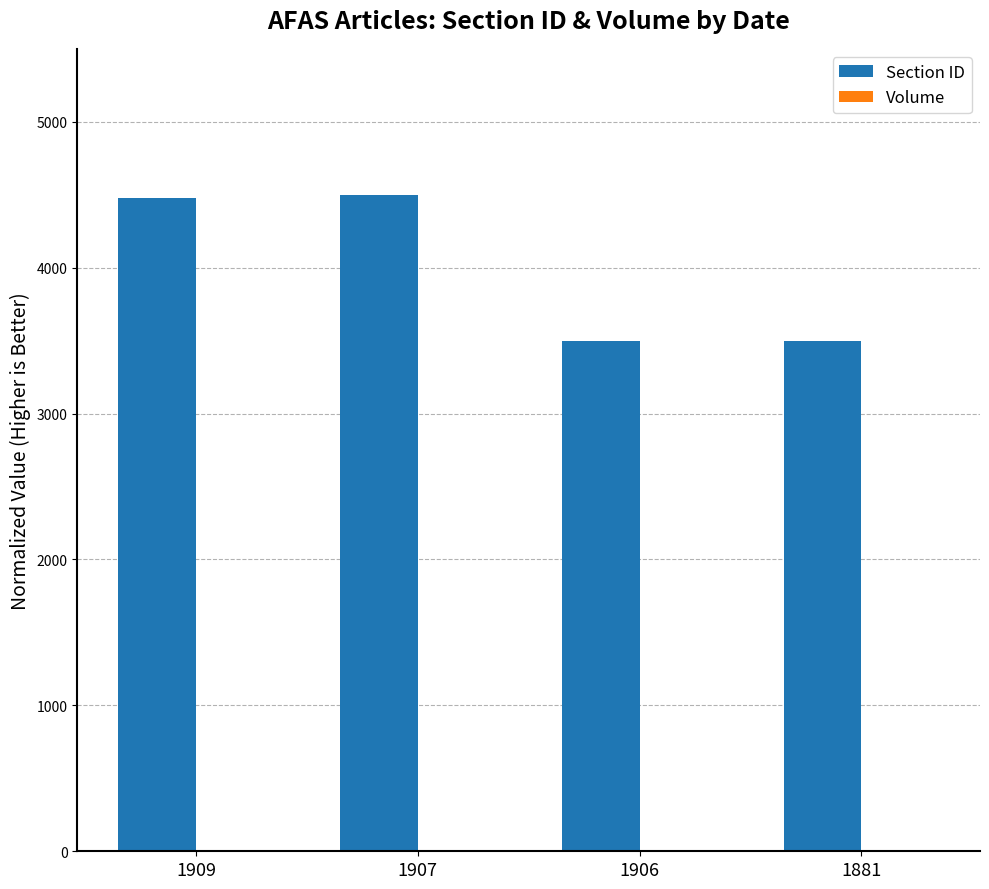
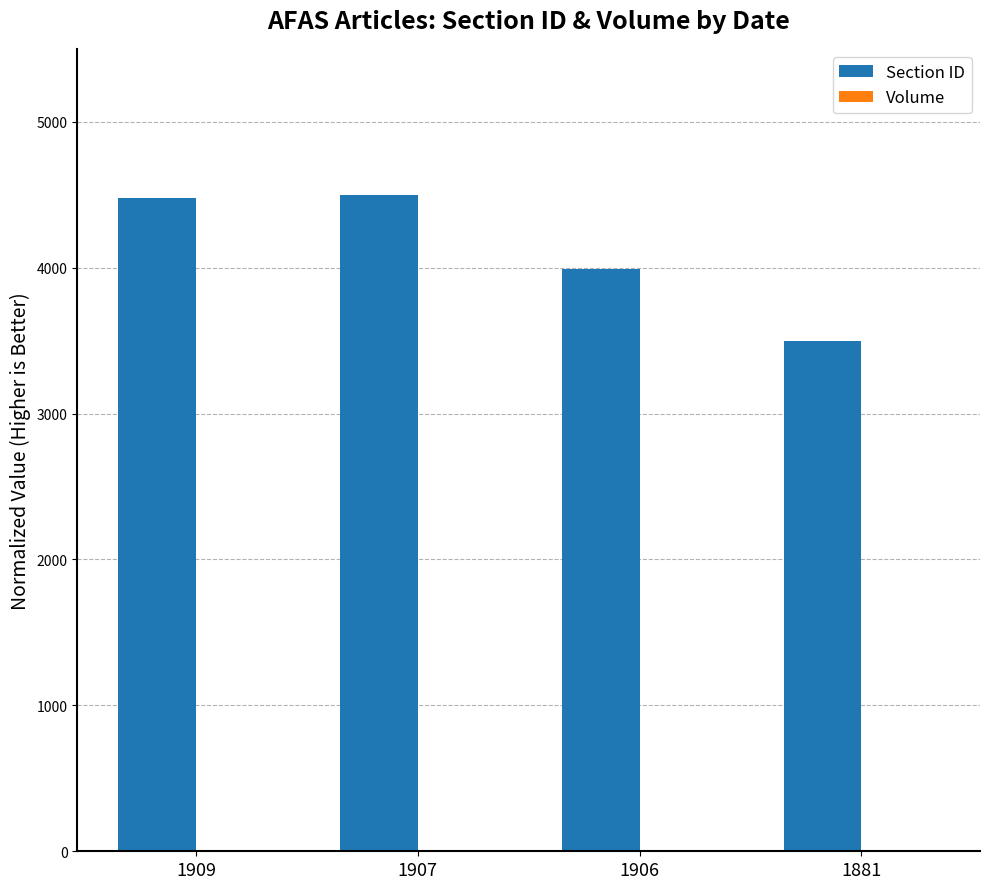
  {
    "Section ID": {
      "1909": 4480,
      "1907": 4500,
-     "1906": 3500,
+     "1906": 3990,
      "1881": 3500
    }
  }
